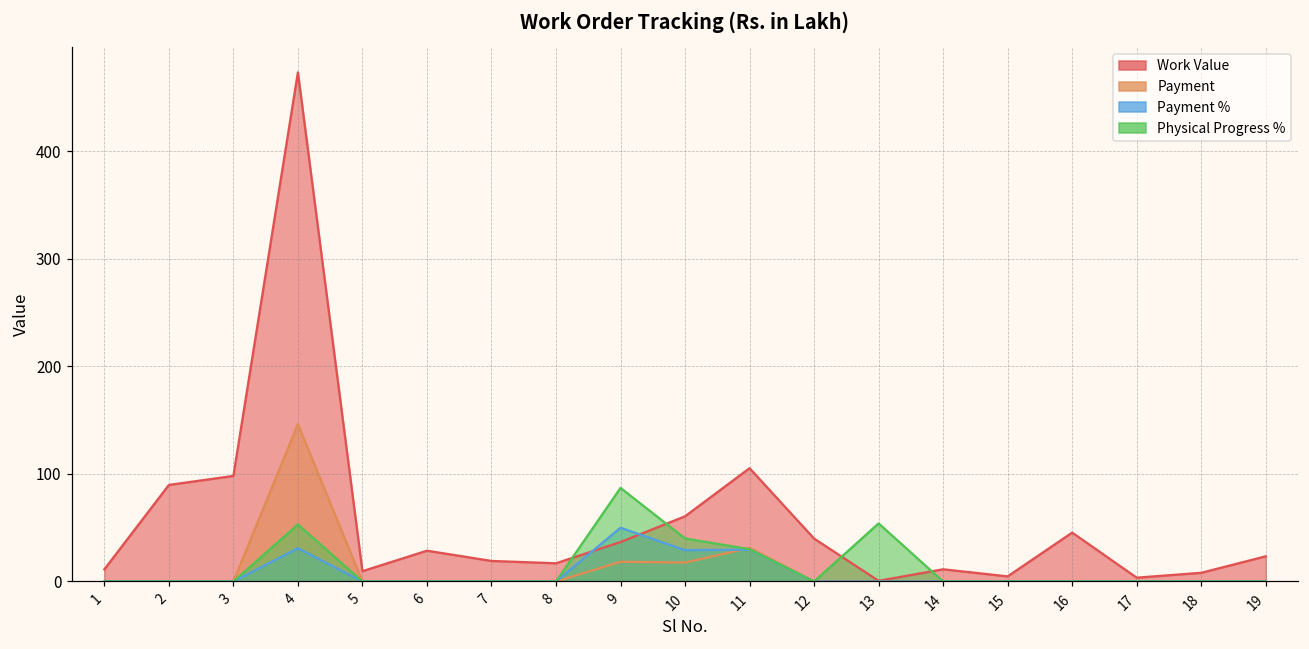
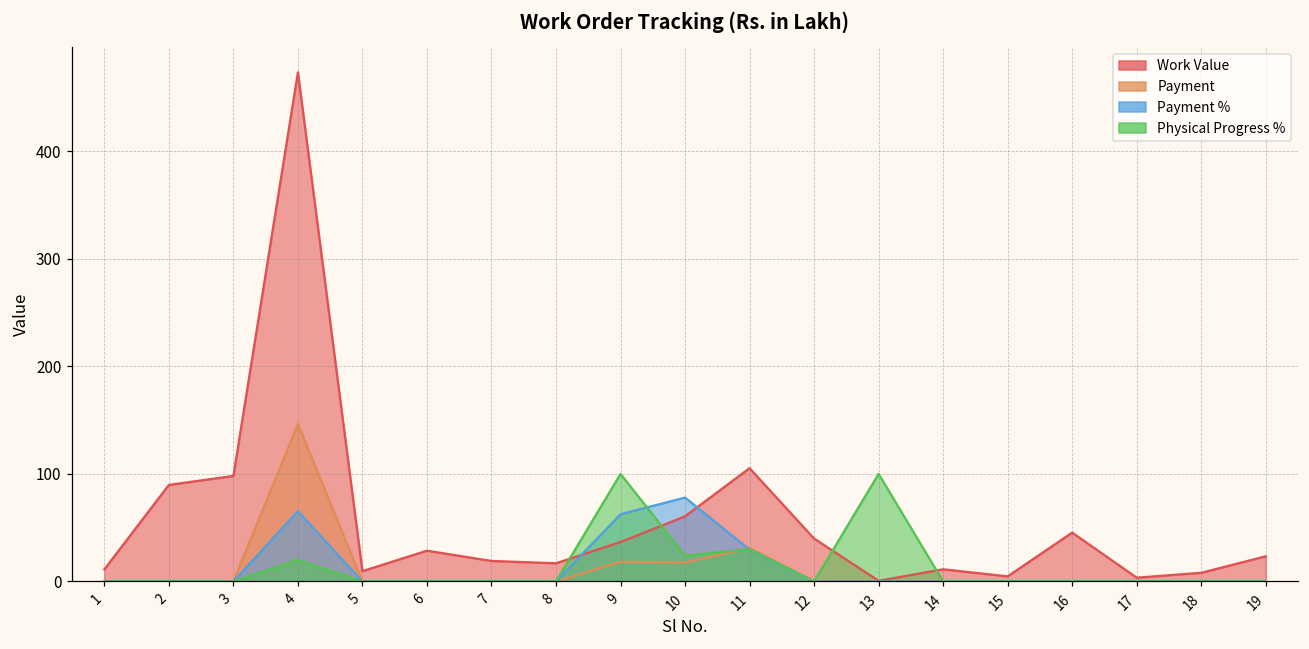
  {
    "Payment %": {
-     "4": 30,
-     "9": 50,
-     "10": 30
+     "4": 70,
+     "9": 60,
+     "10": 80
    },
    "Physical Progress %": {
-     "4": 50,
-     "9": 90,
-     "10": 40,
-     "13": 50
+     "4": 20,
+     "9": 100,
+     "10": 20,
+     "13": 100
    }
  }
